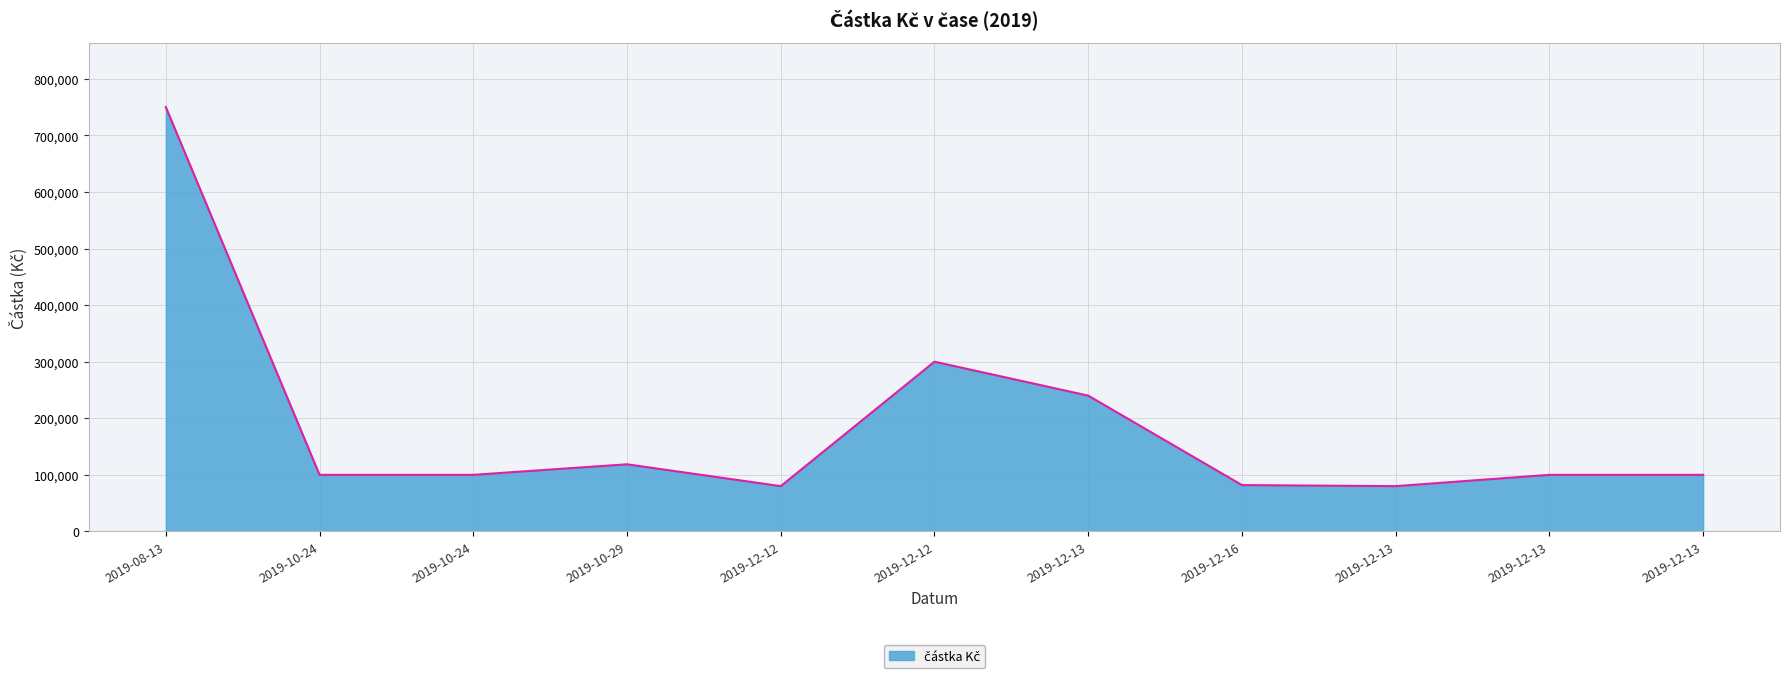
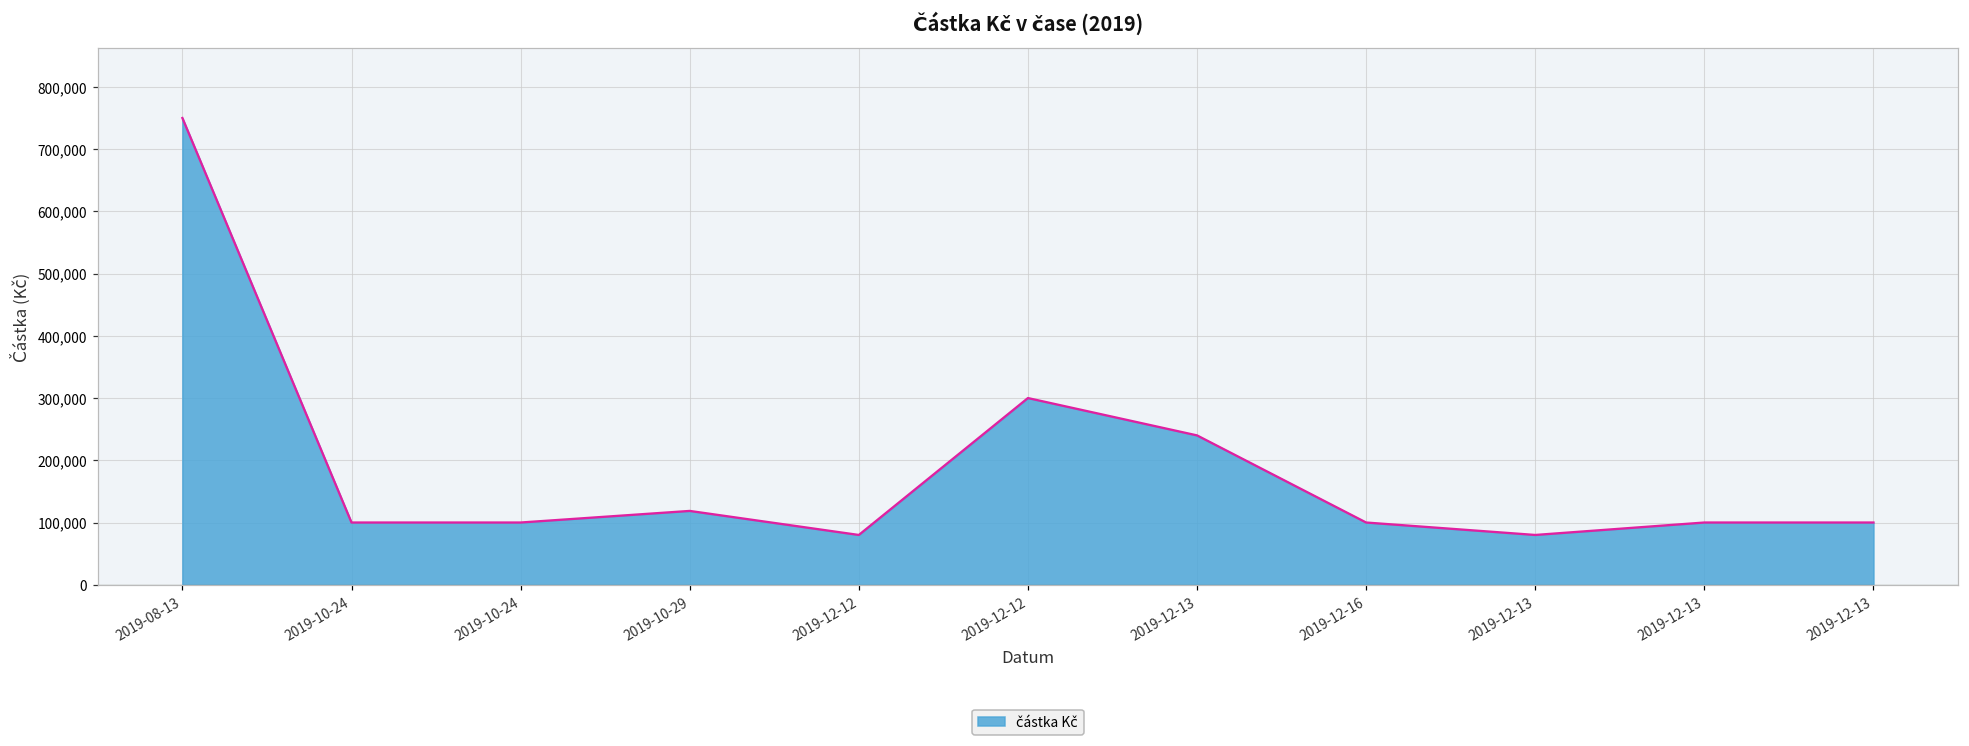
  {
    "2019-08-13": "750,000",
    "2019-10-29": "120,000",
-   "2019-12-16": "80,000"
+   "2019-12-16": "100,000"
  }
